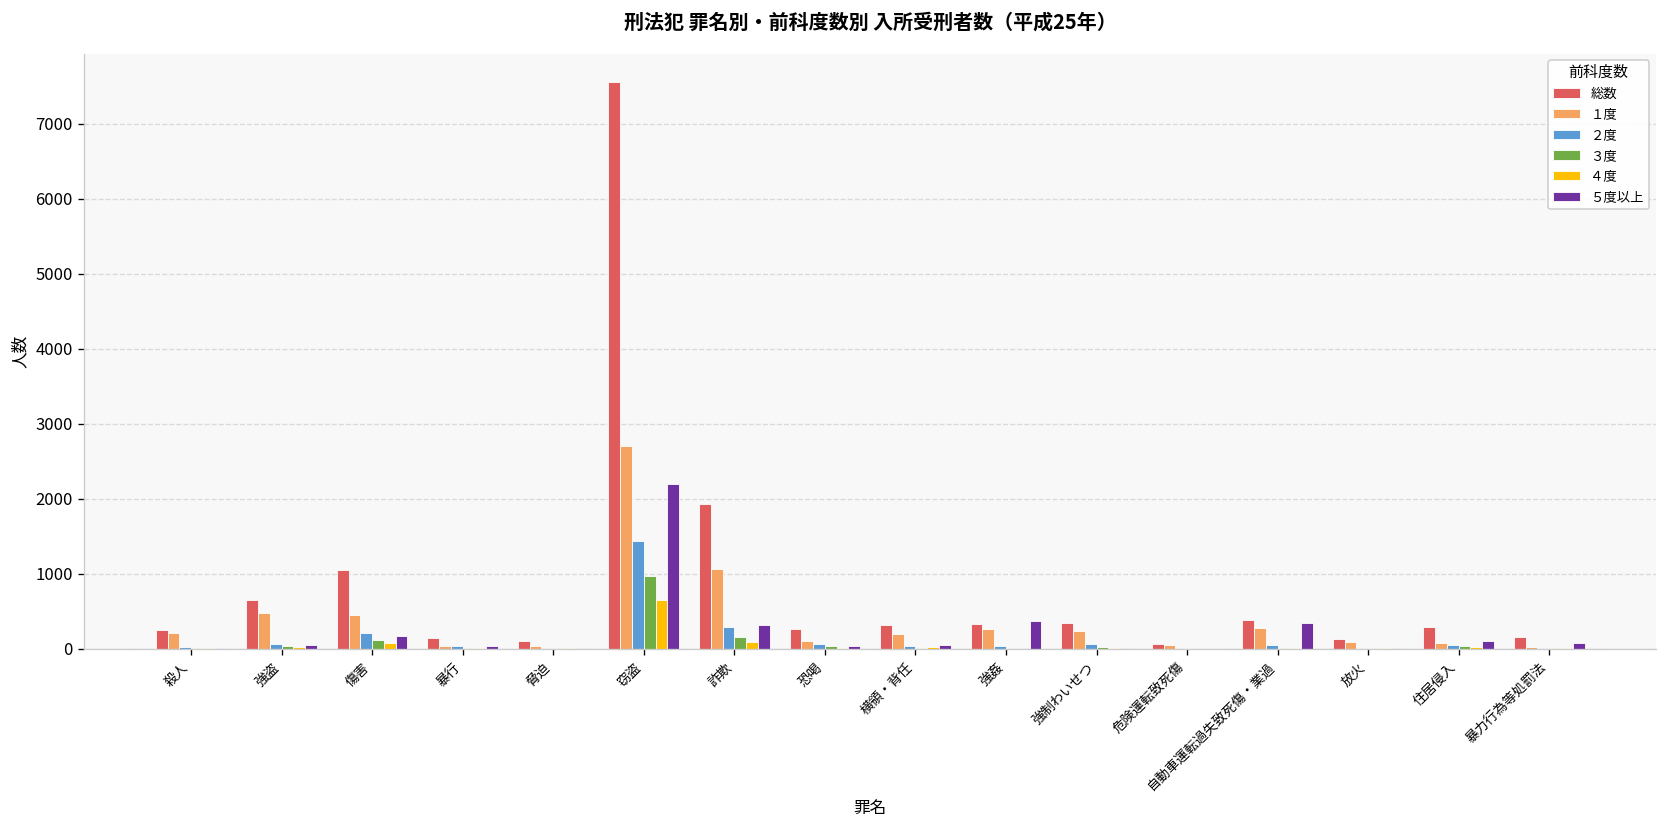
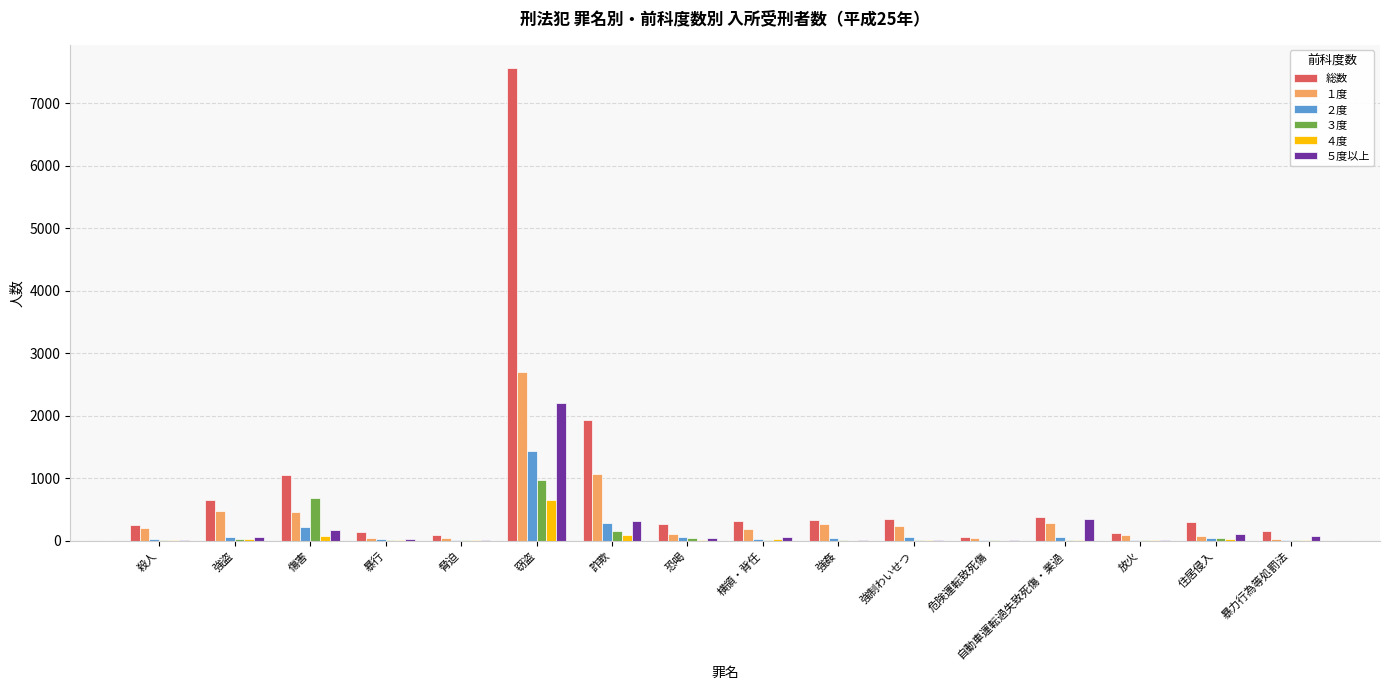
  {
    "総数": {
      "殺人": 300,
      "強盗": 600,
      "傷害": 1000,
      "暴行": 100,
      "脅迫": 100,
      "窃盗": 7600,
      "詐欺": 1900,
      "恐喝": 300,
      "横領・背任": 300,
      "強姦": 300,
      "強制わいせつ": 400,
      "危険運転致死傷": 100,
      "自動車運転過失致死傷・業過": 400,
      "放火": 100,
      "住居侵入": 300,
      "暴力行為等処罰法": 200
    },
    "１度": {
      "殺人": 200,
      "強盗": 500,
      "傷害": 500,
      "暴行": 0,
      "脅迫": 0,
      "窃盗": 2700,
      "詐欺": 1100,
      "恐喝": 100,
      "横領・背任": 200,
      "強姦": 300,
      "強制わいせつ": 200,
      "危険運転致死傷": 100,
      "自動車運転過失致死傷・業過": 300,
      "放火": 100,
      "住居侵入": 100
    },
    "２度": {
      "強盗": 100,
      "傷害": 200,
      "窃盗": 1400,
      "詐欺": 300,
      "恐喝": 100,
      "強制わいせつ": 100,
      "自動車運転過失致死傷・業過": 100,
      "住居侵入": 0
    },
    "３度": {
-     "傷害": 100,
+     "傷害": 700,
      "窃盗": 1000,
      "詐欺": 200,
      "住居侵入": 0
    },
    "４度": {
      "傷害": 100,
      "窃盗": 600,
      "詐欺": 100
    },
    "５度以上": {
      "強盗": 100,
      "傷害": 200,
      "窃盗": 2200,
      "詐欺": 300,
      "恐喝": 0,
      "横領・背任": 100,
-     "強姦": 400,
+     "強姦": 0,
      "自動車運転過失致死傷・業過": 300,
      "住居侵入": 100,
      "暴力行為等処罰法": 100
    }
  }
